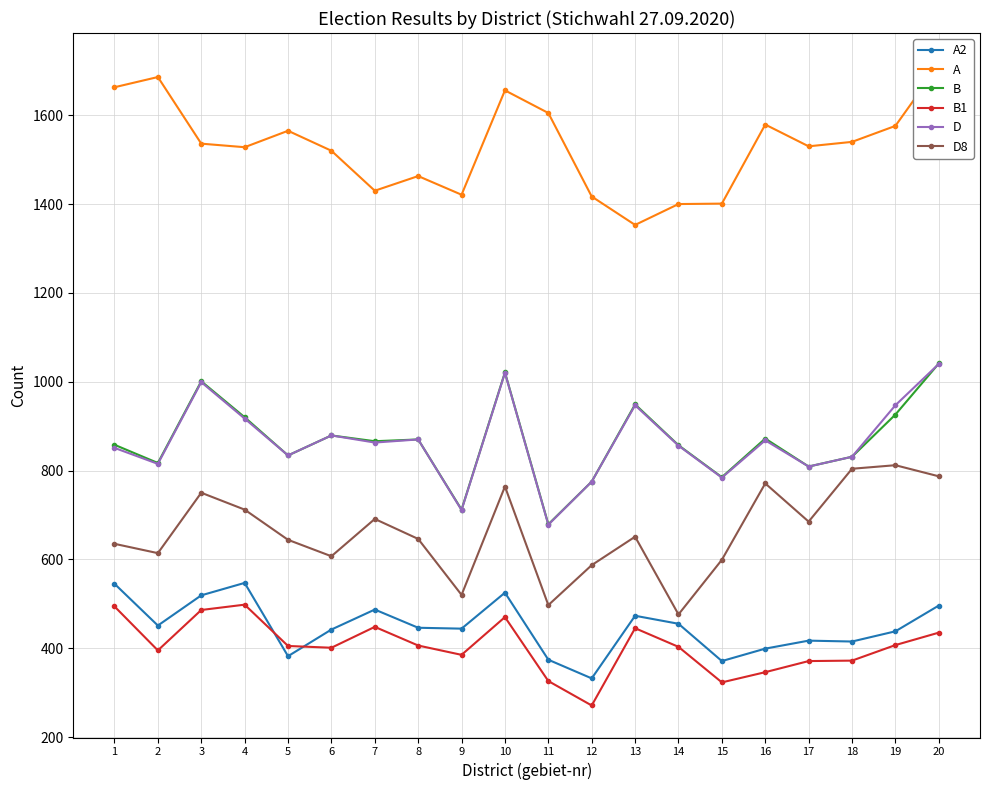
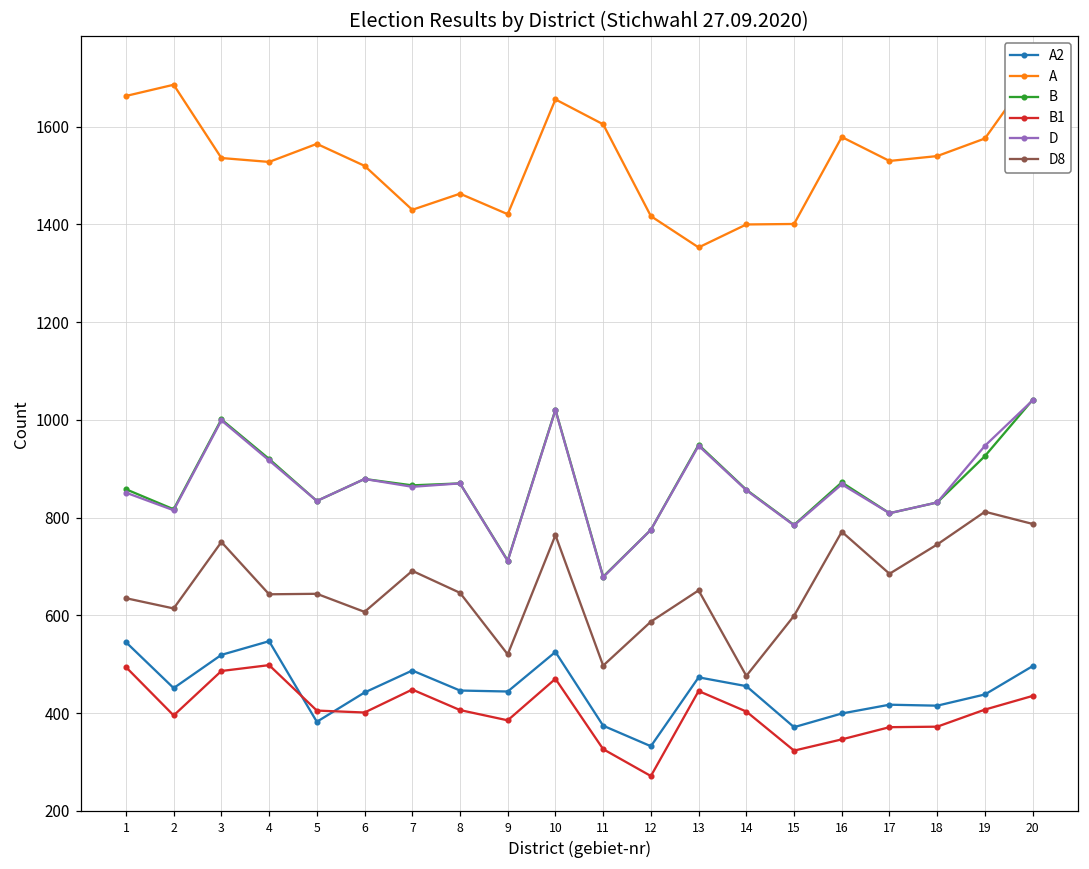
  {
    "A2": {
      "1": 550,
      "2": 450,
      "3": 520,
      "4": 550,
      "5": 380,
      "6": 440,
      "7": 490,
      "8": 450,
      "9": 440,
      "10": 530,
      "11": 370,
      "12": 330,
      "13": 470,
      "14": 460,
      "15": 370,
      "16": 400,
      "17": 420,
      "18": 420,
      "19": 440,
      "20": 500
    },
    "A": {
      "1": 1660,
      "2": 1690,
      "3": 1540,
      "4": 1530,
      "5": 1570,
      "6": 1520,
      "7": 1430,
      "8": 1460,
      "9": 1420,
      "10": 1660,
      "11": 1610,
      "12": 1420,
      "13": 1350,
      "14": 1400,
      "15": 1400,
      "16": 1580,
      "17": 1530,
      "18": 1540,
      "19": 1580
    },
    "B": {
      "1": 860,
      "19": 930
    },
    "B1": {
      "1": 490,
      "2": 400,
      "3": 490,
      "4": 500,
      "5": 410,
      "6": 400,
      "7": 450,
      "8": 410,
      "9": 390,
      "10": 470,
      "11": 330,
      "12": 270,
      "13": 450,
      "14": 400,
      "15": 320,
      "16": 350,
      "17": 370,
      "18": 370,
      "19": 410,
      "20": 440
    },
    "D": {
      "1": 850,
      "19": 950
    },
    "D8": {
      "1": 640,
      "2": 610,
      "3": 750,
-     "4": 710,
+     "4": 640,
      "5": 640,
      "6": 610,
      "7": 690,
      "8": 650,
      "9": 520,
      "10": 760,
      "11": 500,
      "12": 590,
      "13": 650,
      "14": 480,
      "15": 600,
      "16": 770,
      "17": 690,
-     "18": 800,
+     "18": 750,
      "19": 810,
      "20": 790
    }
  }
